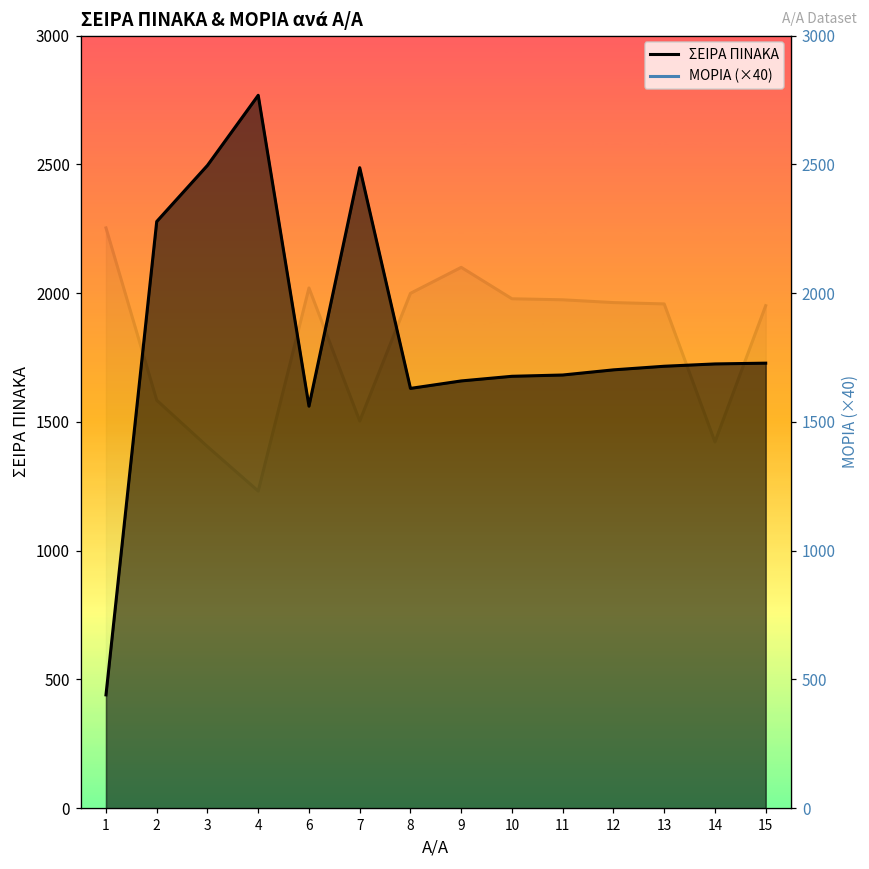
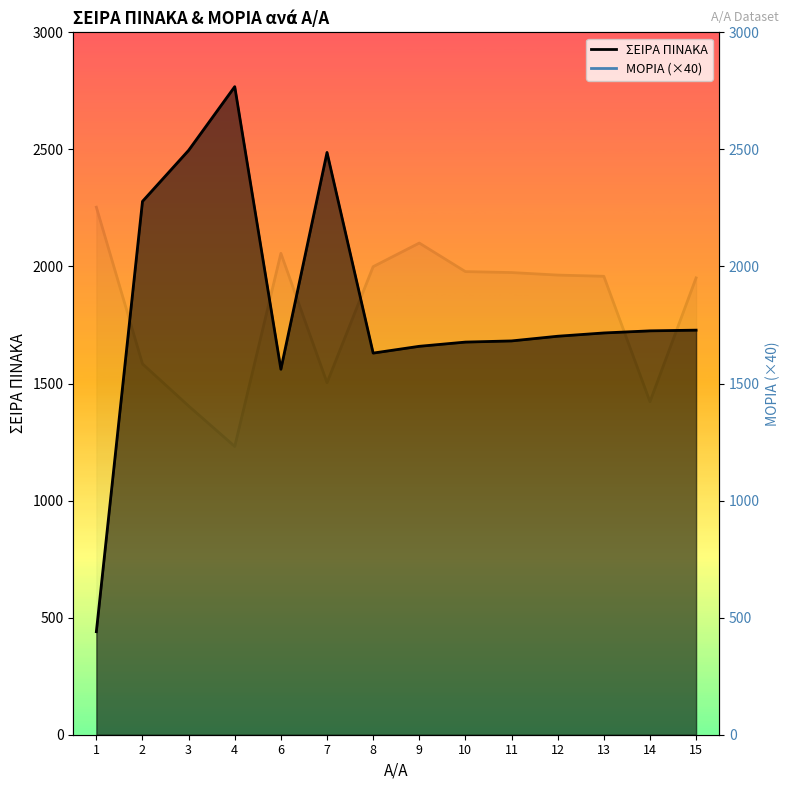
  {
    "ΣΕΙΡΑ ΠΙΝΑΚΑ": {
      "1": 440,
      "2": 2280,
      "3": 2500,
      "4": 2770,
      "6": 1560,
      "7": 2490,
      "8": 1630,
      "9": 1660,
      "10": 1680,
      "11": 1680,
      "12": 1700,
      "13": 1720,
      "14": 1730,
      "15": 1730
    },
    "ΜΟΡΙΑ (×40)": {
      "1": 2250,
      "2": 1580,
      "3": 1400,
      "4": 1230,
-     "6": 2020,
+     "6": 2060,
      "7": 1500,
      "8": 2000,
      "9": 2100,
      "10": 1980,
      "11": 1970,
      "12": 1960,
      "13": 1960,
      "14": 1420,
      "15": 1950
    }
  }
